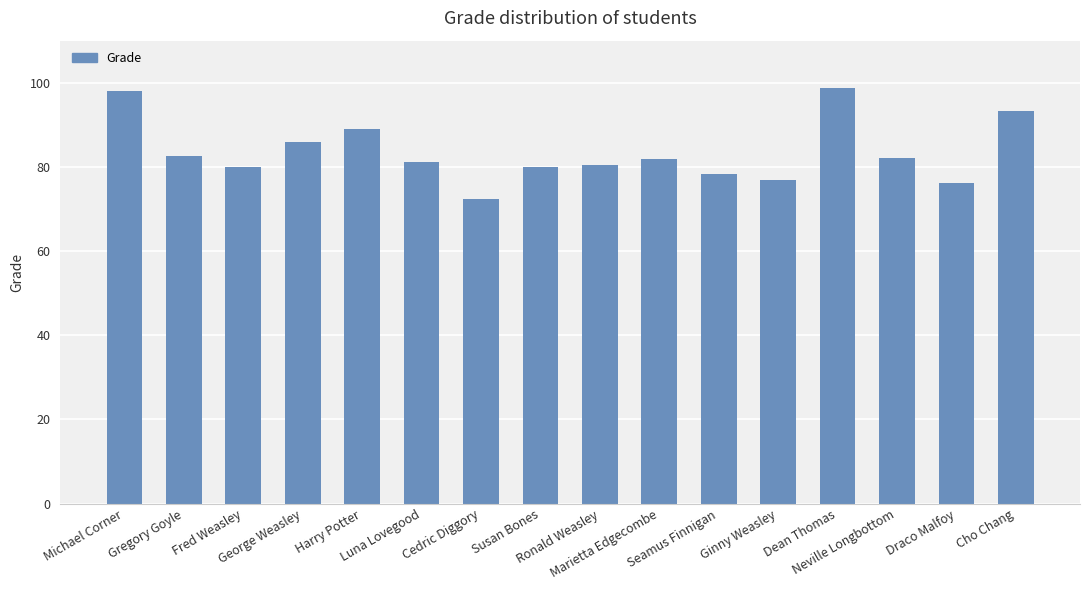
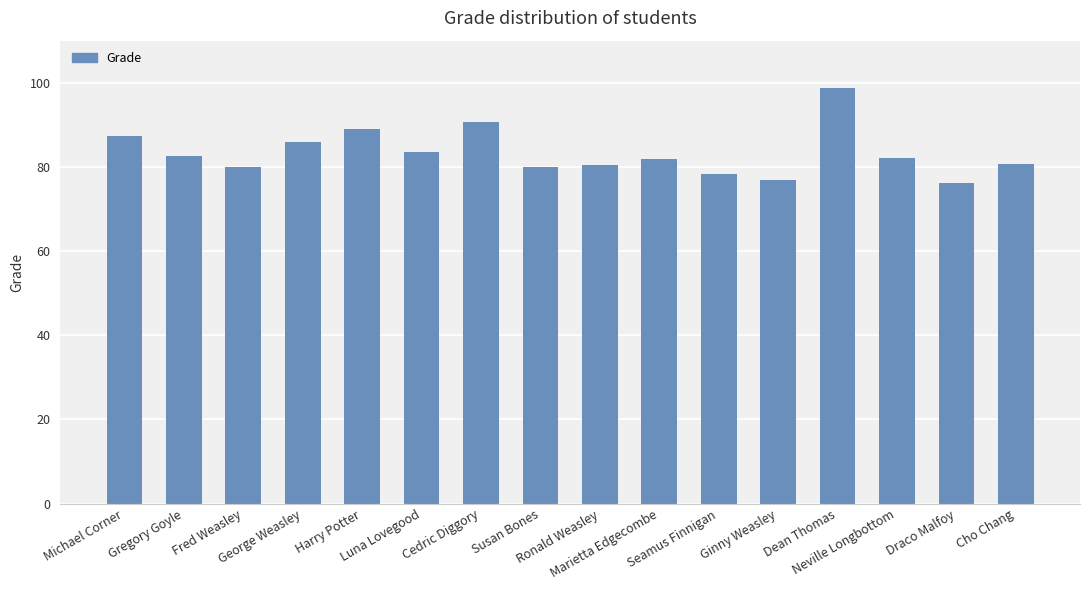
  {
-   "Michael Corner": 98,
+   "Michael Corner": 87,
    "Gregory Goyle": 83,
    "Fred Weasley": 80,
    "George Weasley": 86,
    "Harry Potter": 89,
-   "Luna Lovegood": 81,
-   "Cedric Diggory": 72,
+   "Luna Lovegood": 84,
+   "Cedric Diggory": 91,
    "Susan Bones": 80,
    "Ronald Weasley": 81,
    "Marietta Edgecombe": 82,
    "Seamus Finnigan": 78,
    "Ginny Weasley": 77,
    "Dean Thomas": 99,
    "Neville Longbottom": 82,
    "Draco Malfoy": 76,
-   "Cho Chang": 93
+   "Cho Chang": 81
  }
